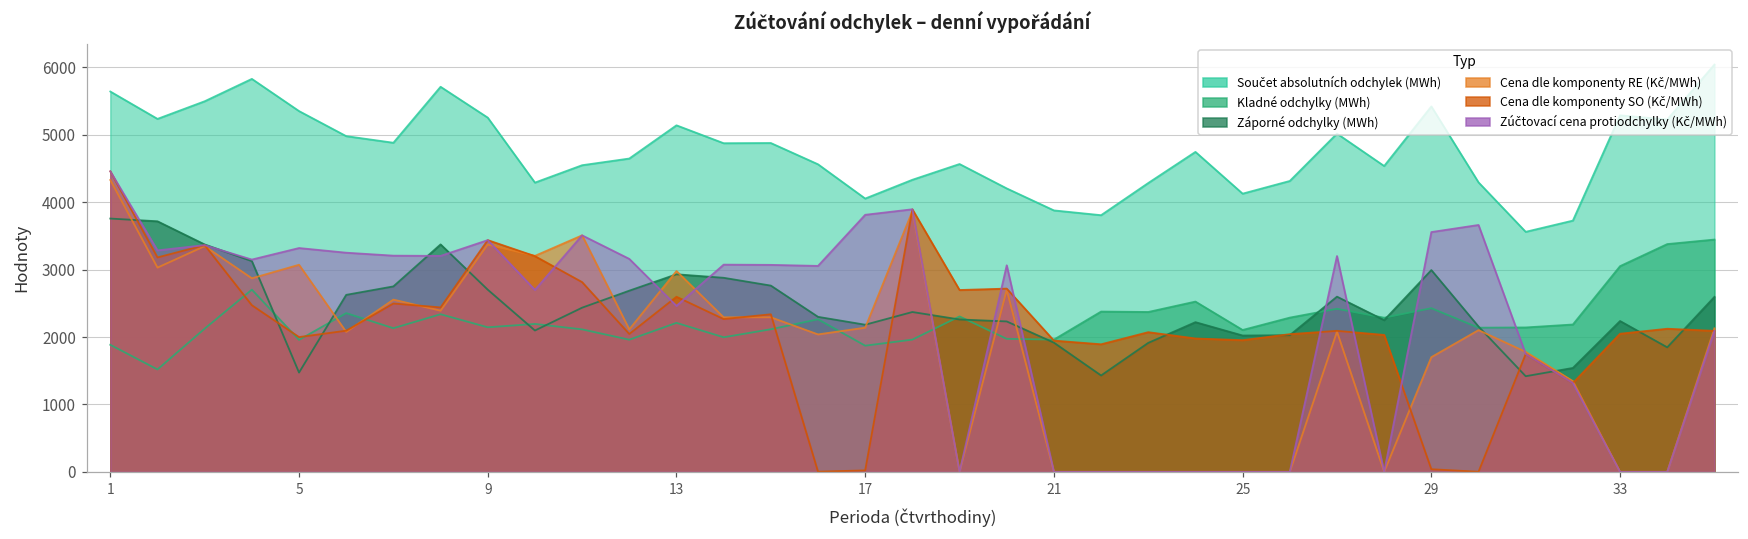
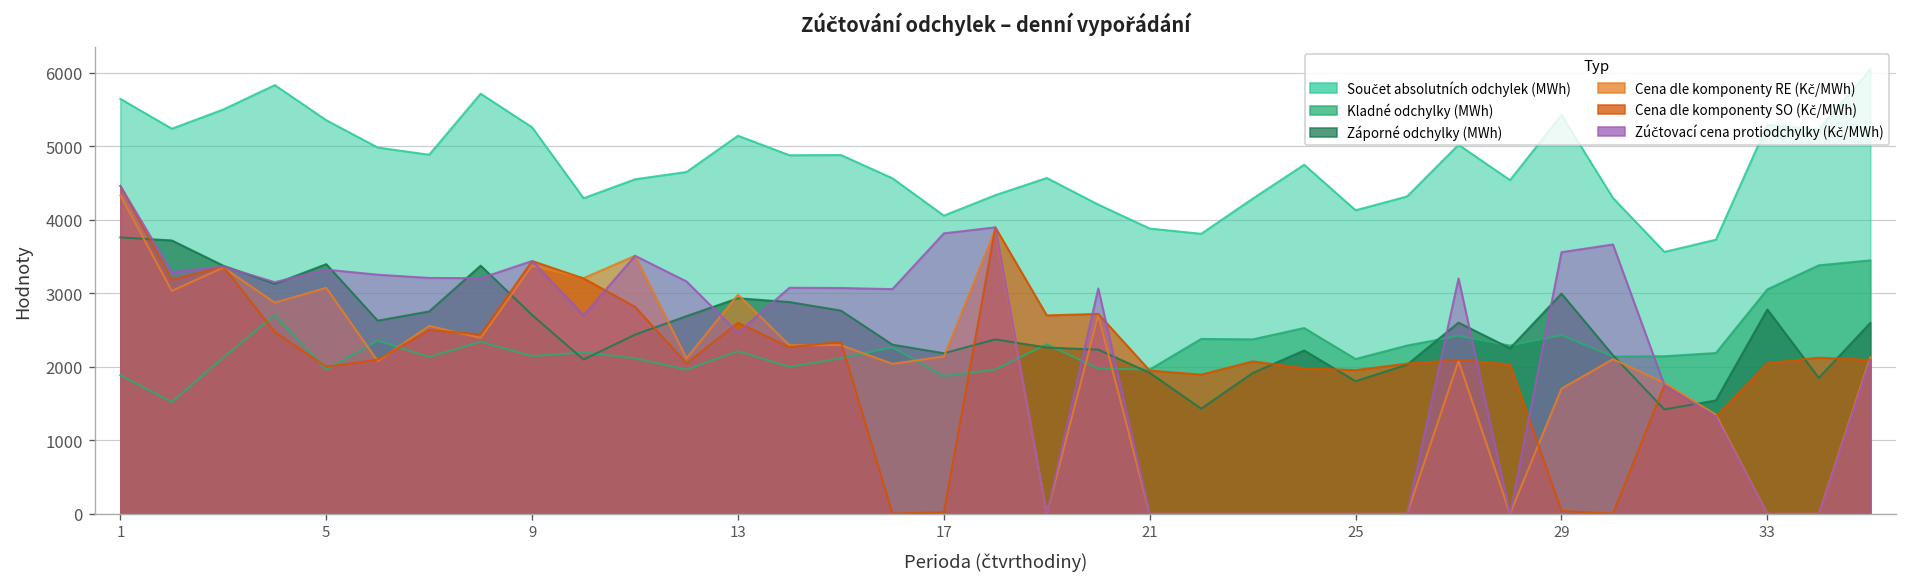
  {
    "Záporné odchylky (MWh)": {
      "1": 3800,
-     "5": 1500,
+     "5": 3400,
      "9": 2700,
      "13": 2900,
      "17": 2200,
-     "25": 2000,
+     "25": 1800,
      "29": 3000,
-     "33": 2200
+     "33": 2800
    },
    "Zúčtovací cena protiodchylky (Kč/MWh)": {
      "5": 3300,
      "13": 2500,
      "17": 3800,
      "29": 3600
    }
  }
